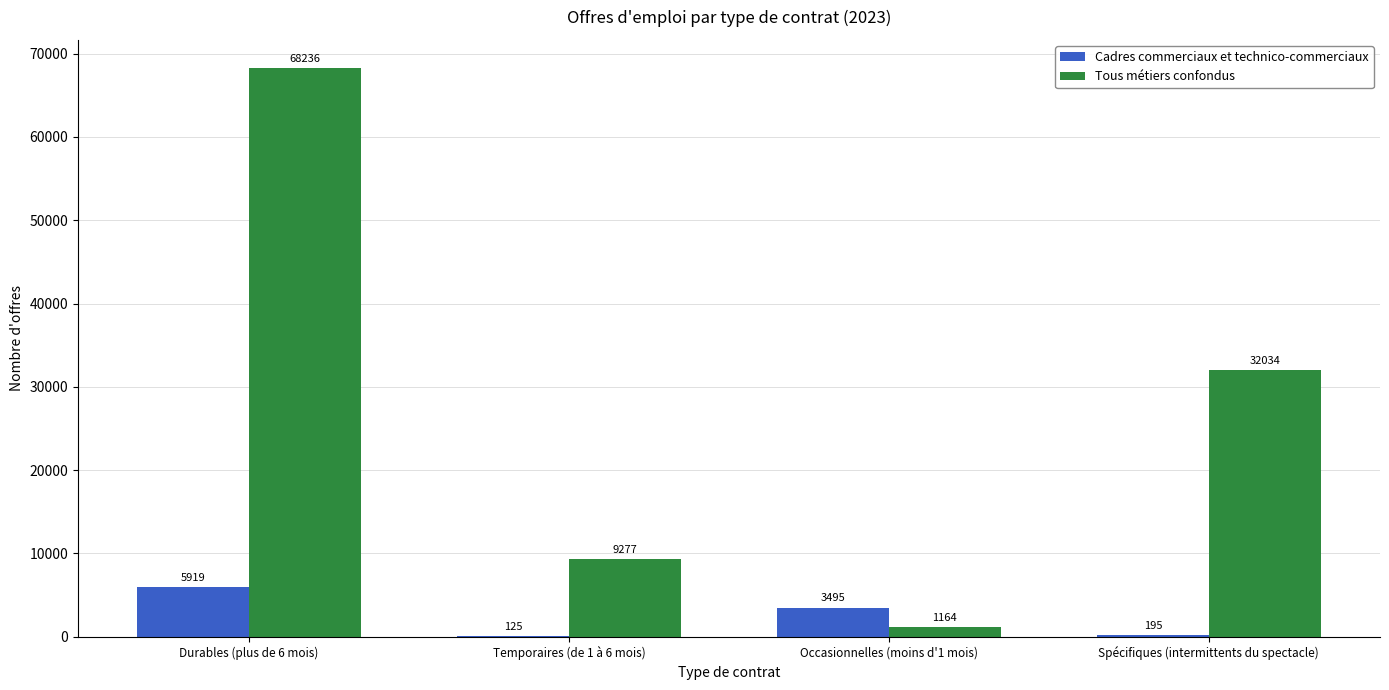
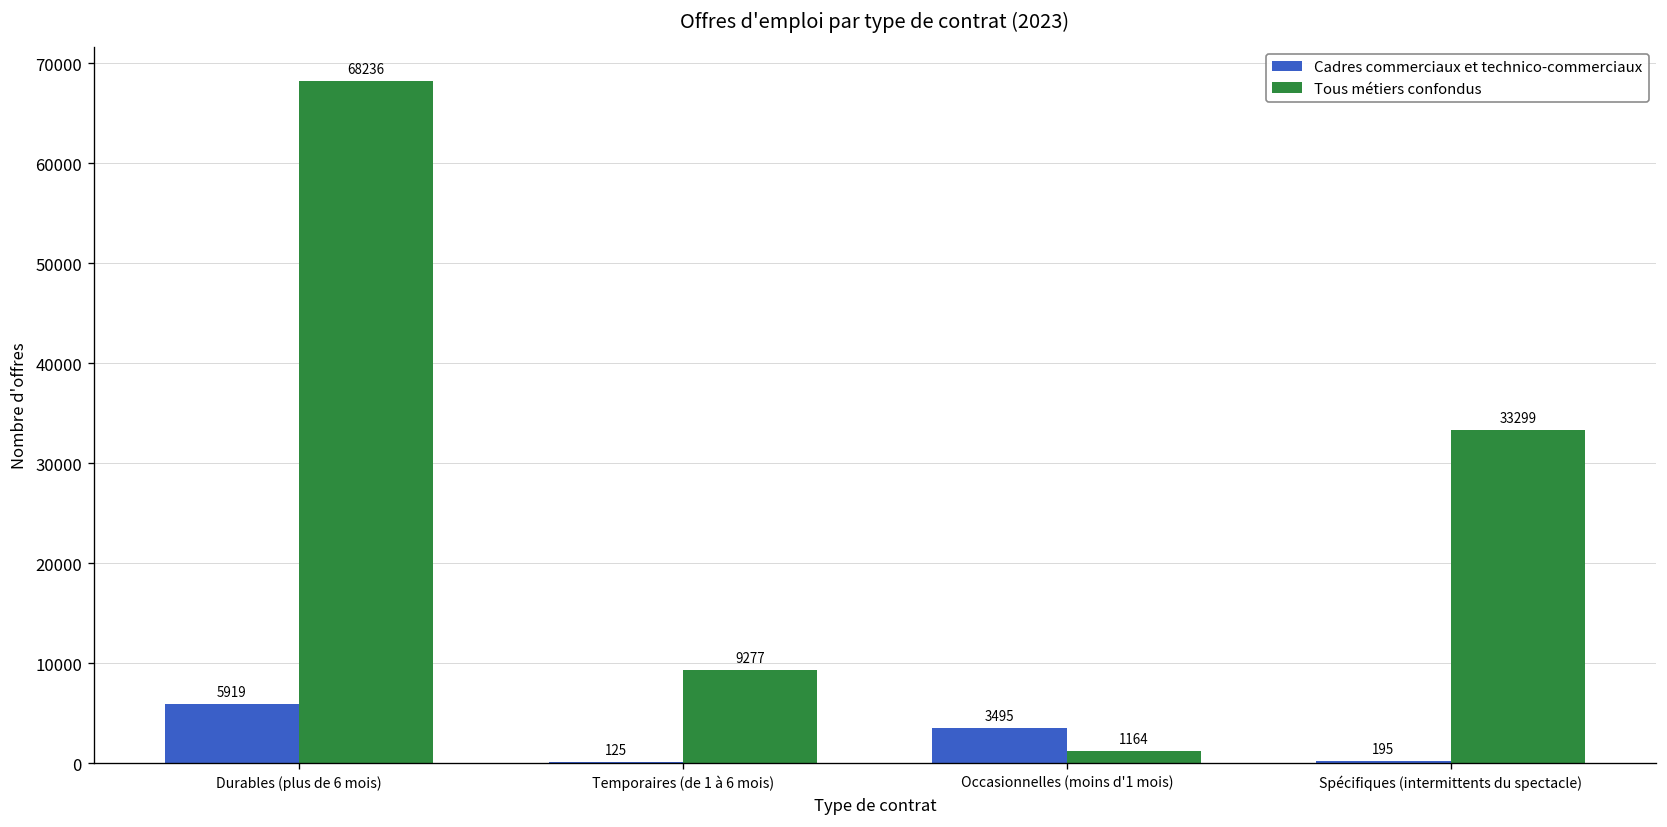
  {
    "Cadres commerciaux et technico-commerciaux": {
      "Durables (plus de 6 mois)": 5919,
      "Temporaires (de 1 à 6 mois)": 125,
      "Occasionnelles (moins d'1 mois)": 3495,
      "Spécifiques (intermittents du spectacle)": 195
    },
    "Tous métiers confondus": {
      "Durables (plus de 6 mois)": 68236,
      "Temporaires (de 1 à 6 mois)": 9277,
      "Occasionnelles (moins d'1 mois)": 1164,
-     "Spécifiques (intermittents du spectacle)": 32034
+     "Spécifiques (intermittents du spectacle)": 33299
    }
  }
